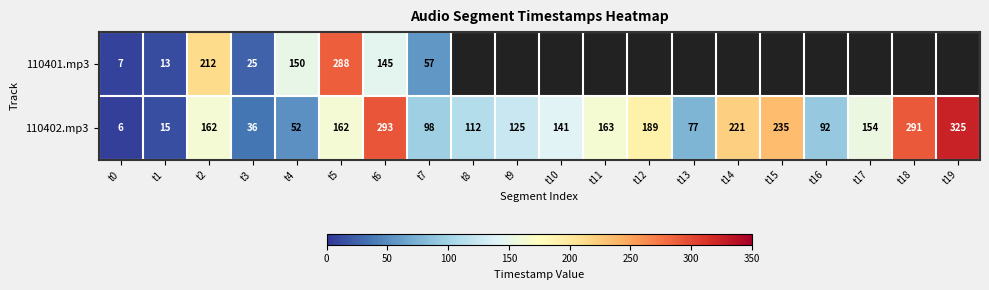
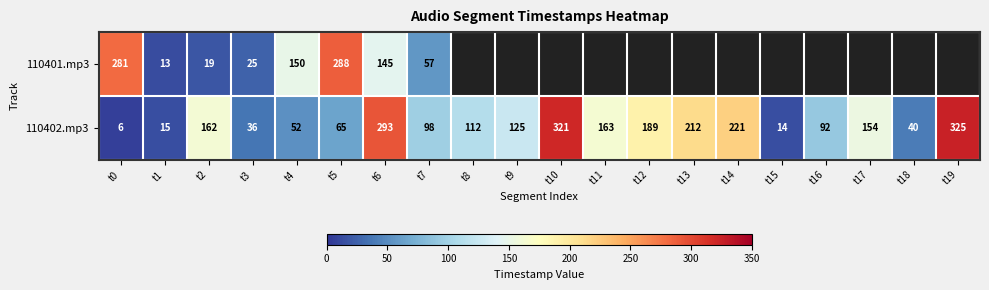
  {
    "110401.mp3": {
-     "t0": 7,
+     "t0": 281,
      "t1": 13,
-     "t2": 212,
+     "t2": 19,
      "t3": 25,
      "t4": 150,
      "t5": 288,
      "t6": 145,
      "t7": 57
    },
    "110402.mp3": {
      "t0": 6,
      "t1": 15,
      "t2": 162,
      "t3": 36,
      "t4": 52,
-     "t5": 162,
+     "t5": 65,
      "t6": 293,
      "t7": 98,
      "t8": 112,
      "t9": 125,
-     "t10": 141,
+     "t10": 321,
      "t11": 163,
      "t12": 189,
-     "t13": 77,
+     "t13": 212,
      "t14": 221,
-     "t15": 235,
+     "t15": 14,
      "t16": 92,
      "t17": 154,
-     "t18": 291,
+     "t18": 40,
      "t19": 325
    }
  }
